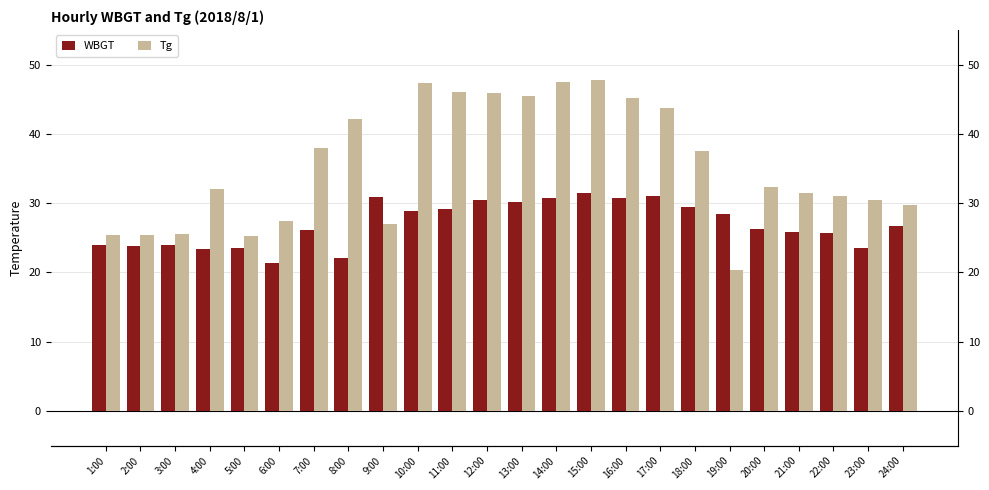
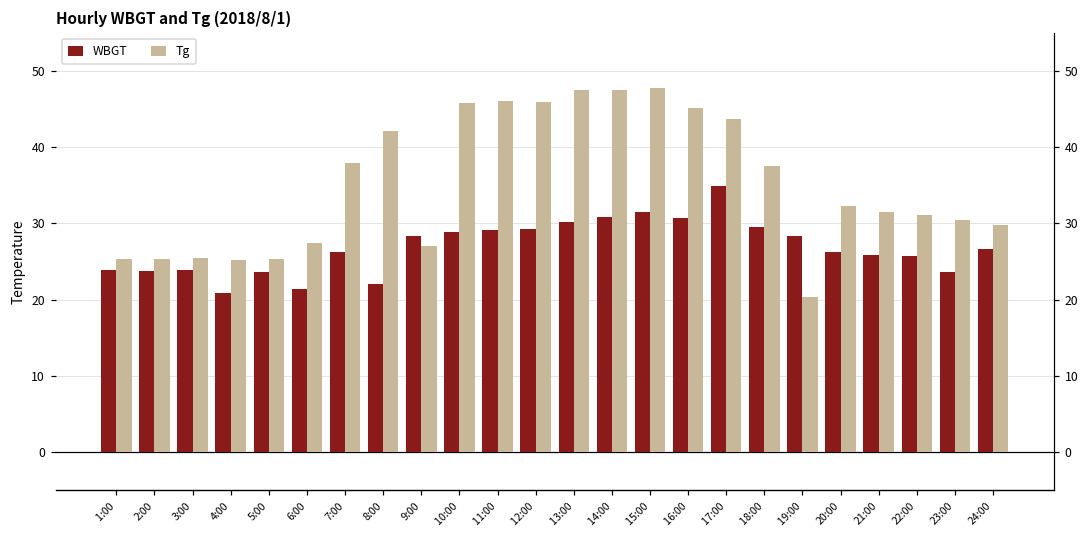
  {
    "WBGT": {
      "1:00": 24,
      "2:00": 24,
      "3:00": 24,
-     "4:00": 23,
+     "4:00": 21,
      "5:00": 24,
      "6:00": 21,
      "7:00": 26,
      "8:00": 22,
-     "9:00": 31,
+     "9:00": 28,
      "10:00": 29,
      "11:00": 29,
-     "12:00": 31,
+     "12:00": 29,
      "13:00": 30,
      "14:00": 31,
      "15:00": 32,
      "16:00": 31,
-     "17:00": 31,
+     "17:00": 35,
      "18:00": 30,
      "19:00": 28,
      "20:00": 26,
      "21:00": 26,
      "22:00": 26,
      "23:00": 24,
      "24:00": 27
    },
    "Tg": {
      "1:00": 25,
      "2:00": 25,
      "3:00": 26,
-     "4:00": 32,
+     "4:00": 25,
      "5:00": 25,
      "6:00": 27,
      "7:00": 38,
      "8:00": 42,
      "9:00": 27,
-     "10:00": 47,
+     "10:00": 46,
      "11:00": 46,
      "12:00": 46,
-     "13:00": 45,
+     "13:00": 48,
      "14:00": 48,
      "15:00": 48,
      "16:00": 45,
      "17:00": 44,
      "18:00": 38,
      "19:00": 20,
      "20:00": 32,
      "21:00": 32,
      "22:00": 31,
      "23:00": 30,
      "24:00": 30
    }
  }
